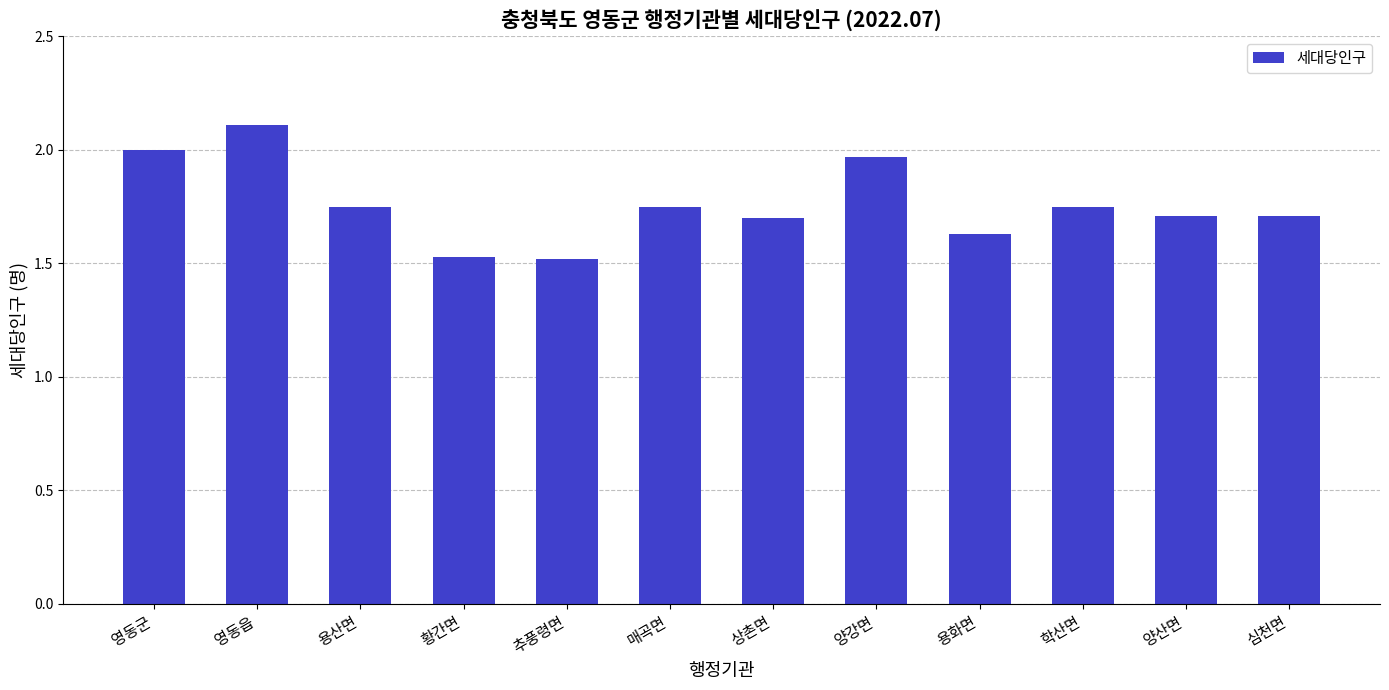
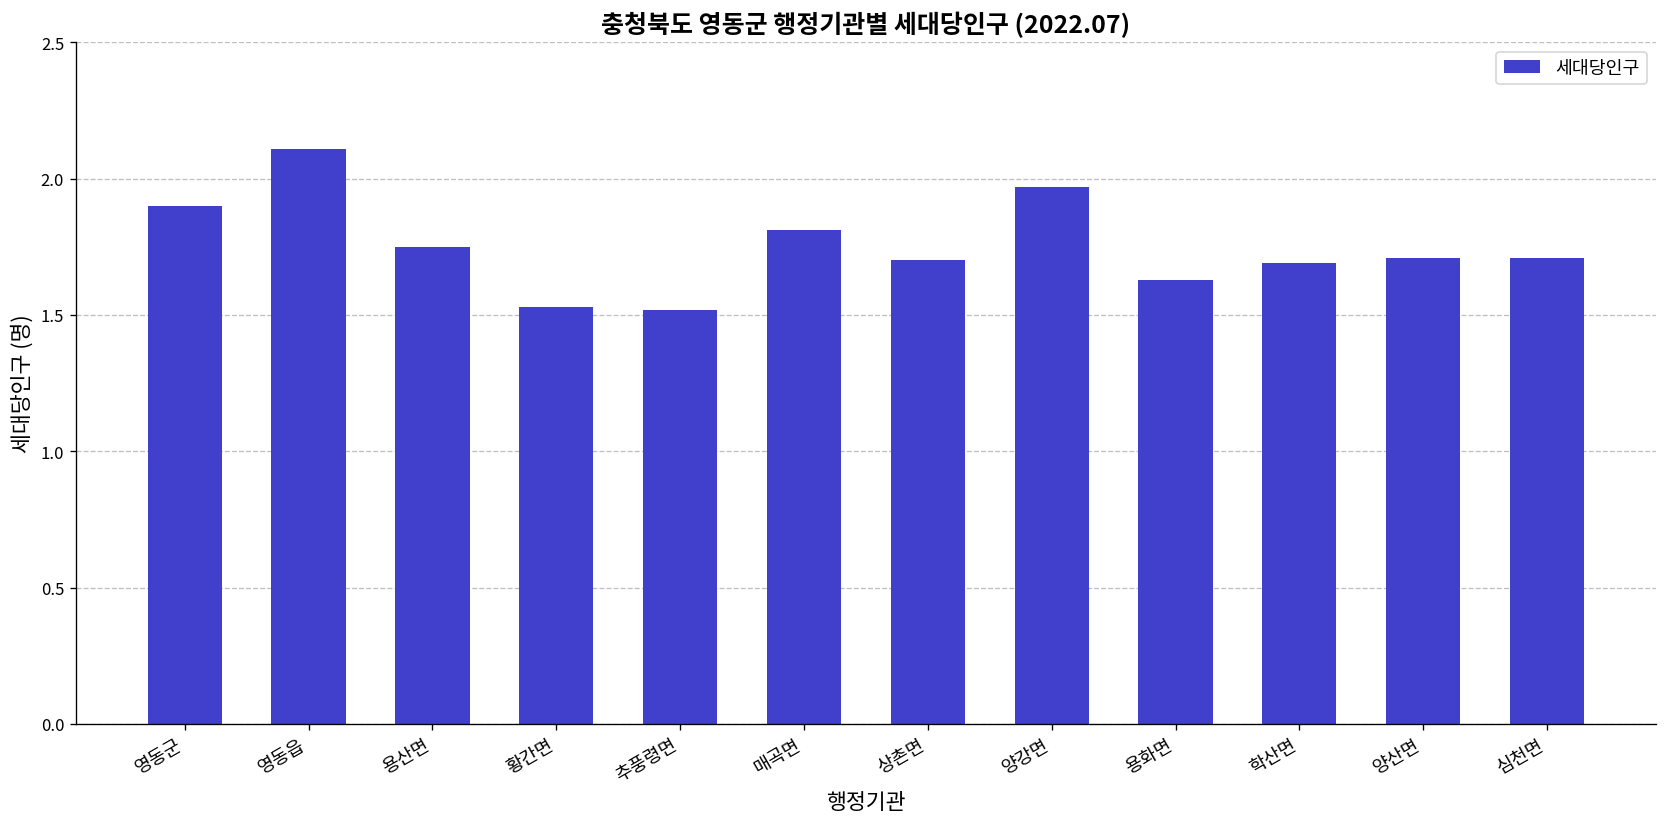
  {
-   "영동군": 2.0,
+   "영동군": 1.9,
    "영동읍": 2.11,
    "용산면": 1.75,
    "황간면": 1.53,
    "추풍령면": 1.52,
-   "매곡면": 1.75,
+   "매곡면": 1.81,
    "상촌면": 1.70,
    "양강면": 1.97,
    "용화면": 1.63,
-   "학산면": 1.75,
+   "학산면": 1.69,
    "양산면": 1.71,
    "심천면": 1.71
  }
